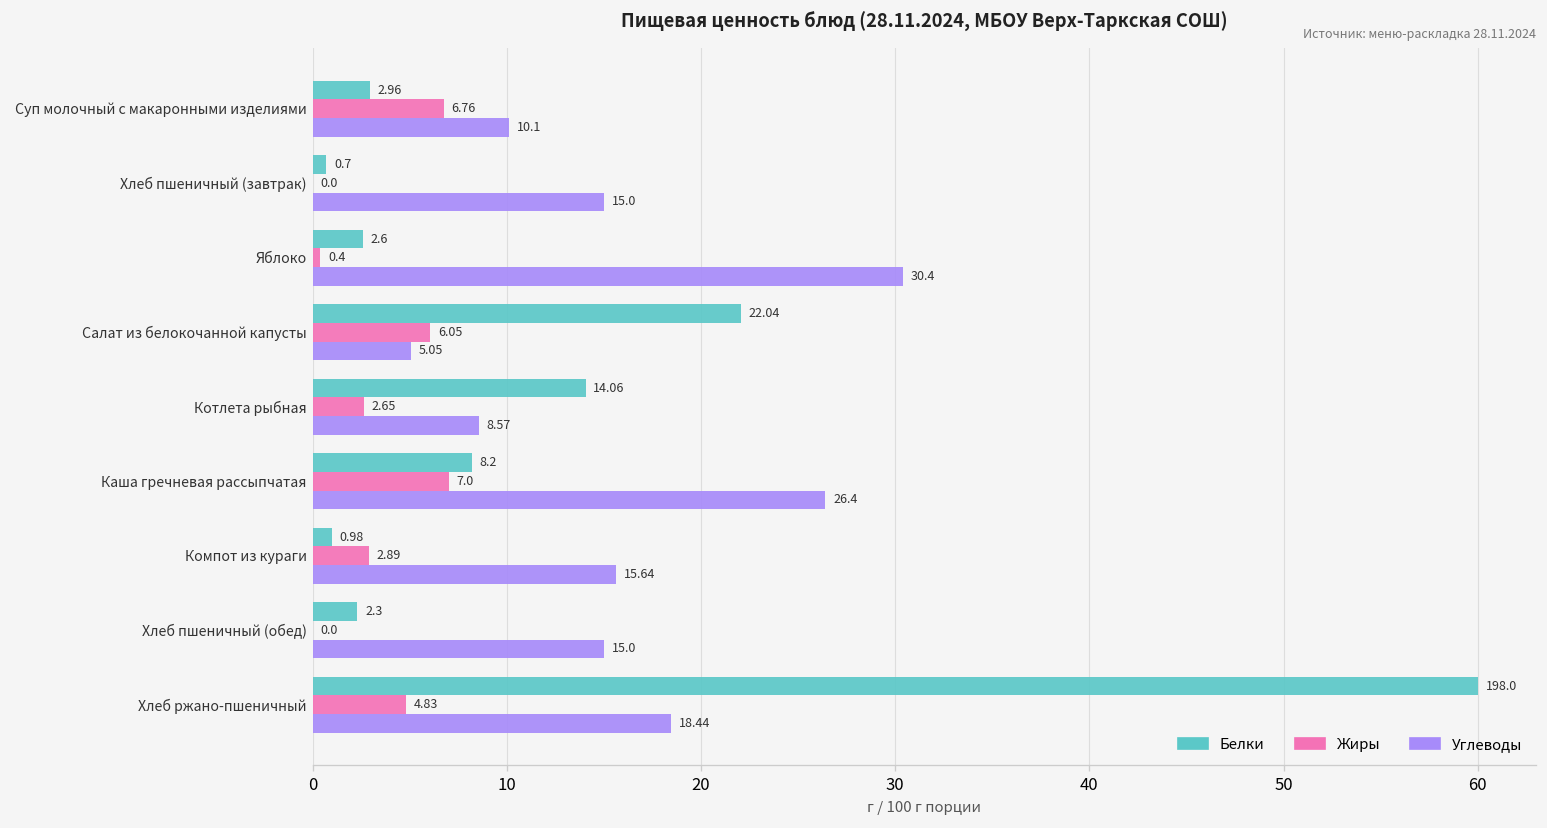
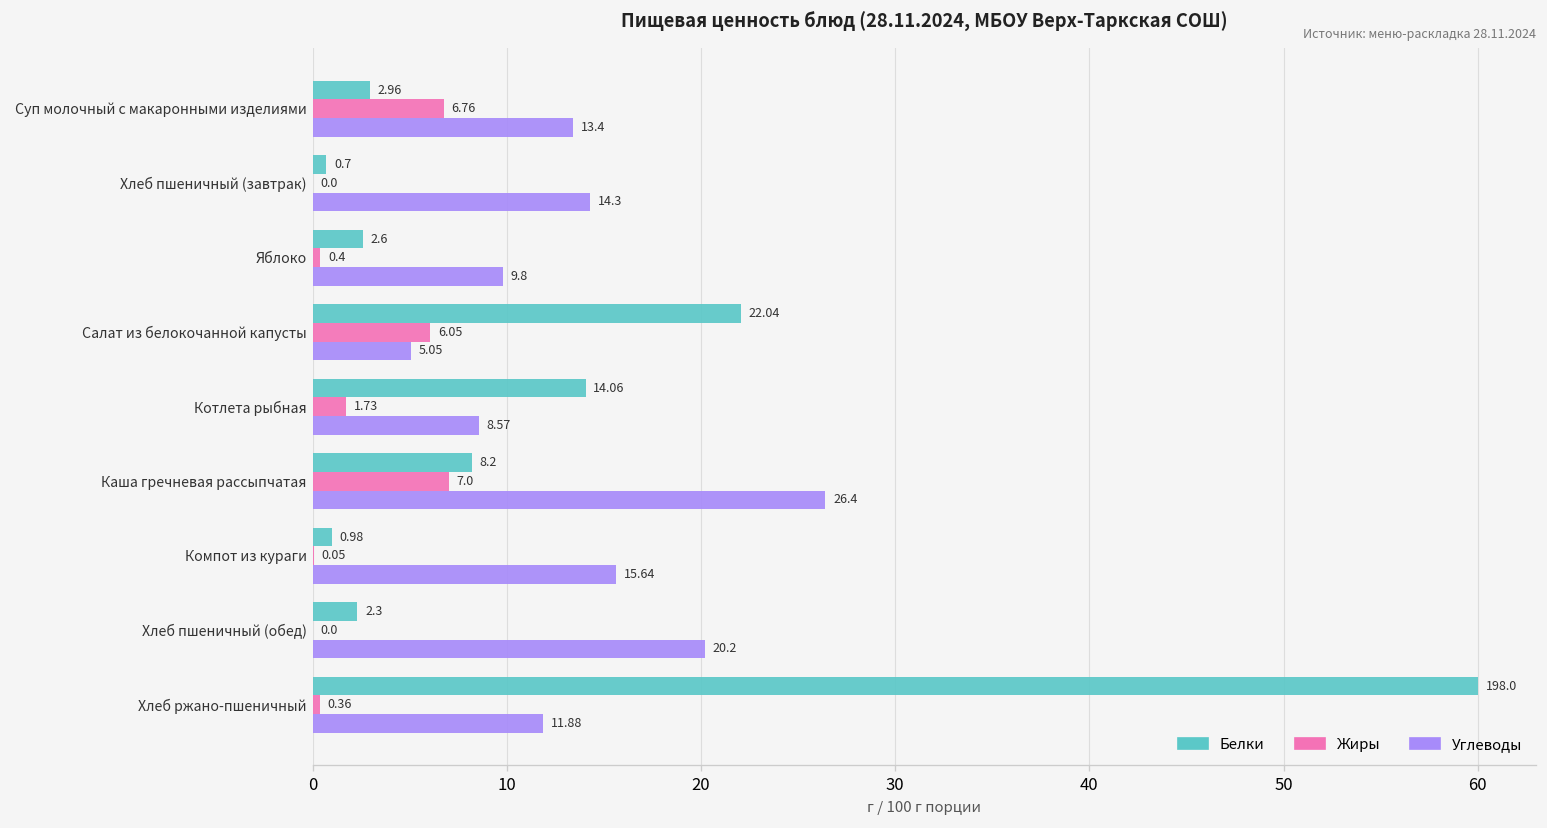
  {
    "Белки": {
      "Суп молочный с макаронными изделиями": 2.96,
      "Хлеб пшеничный (завтрак)": 0.7,
      "Яблоко": 2.6,
      "Салат из белокочанной капусты": 22.04,
      "Котлета рыбная": 14.06,
      "Каша гречневая рассыпчатая": 8.2,
      "Компот из кураги": 0.98,
      "Хлеб пшеничный (обед)": 2.3
    },
    "Жиры": {
      "Суп молочный с макаронными изделиями": 6.76,
      "Хлеб пшеничный (завтрак)": 0.0,
      "Яблоко": 0.4,
      "Салат из белокочанной капусты": 6.05,
-     "Котлета рыбная": 2.65,
+     "Котлета рыбная": 1.73,
      "Каша гречневая рассыпчатая": 7.0,
-     "Компот из кураги": 2.89,
+     "Компот из кураги": 0.05,
      "Хлеб пшеничный (обед)": 0.0,
-     "Хлеб ржано-пшеничный": 4.83
+     "Хлеб ржано-пшеничный": 0.36
    },
    "Углеводы": {
-     "Суп молочный с макаронными изделиями": 10.1,
-     "Хлеб пшеничный (завтрак)": 15.0,
-     "Яблоко": 30.4,
+     "Суп молочный с макаронными изделиями": 13.4,
+     "Хлеб пшеничный (завтрак)": 14.3,
+     "Яблоко": 9.8,
      "Салат из белокочанной капусты": 5.05,
      "Котлета рыбная": 8.57,
      "Каша гречневая рассыпчатая": 26.4,
      "Компот из кураги": 15.64,
-     "Хлеб пшеничный (обед)": 15.0,
-     "Хлеб ржано-пшеничный": 18.44
+     "Хлеб пшеничный (обед)": 20.2,
+     "Хлеб ржано-пшеничный": 11.88
    }
  }
